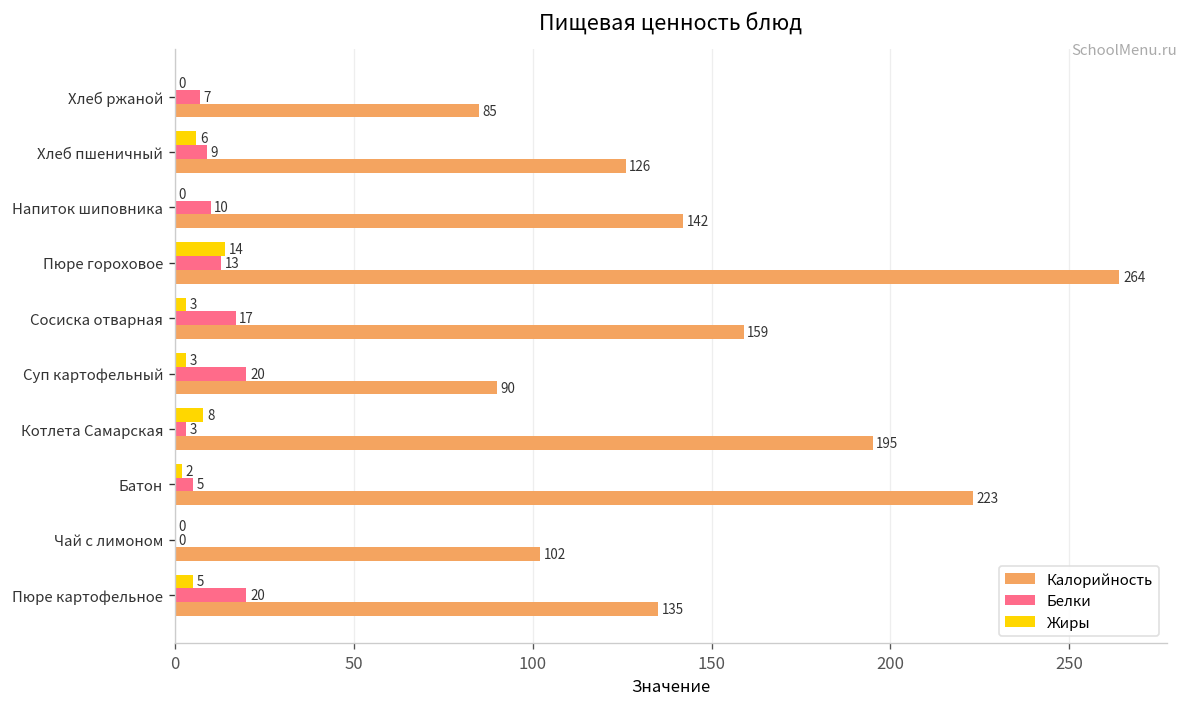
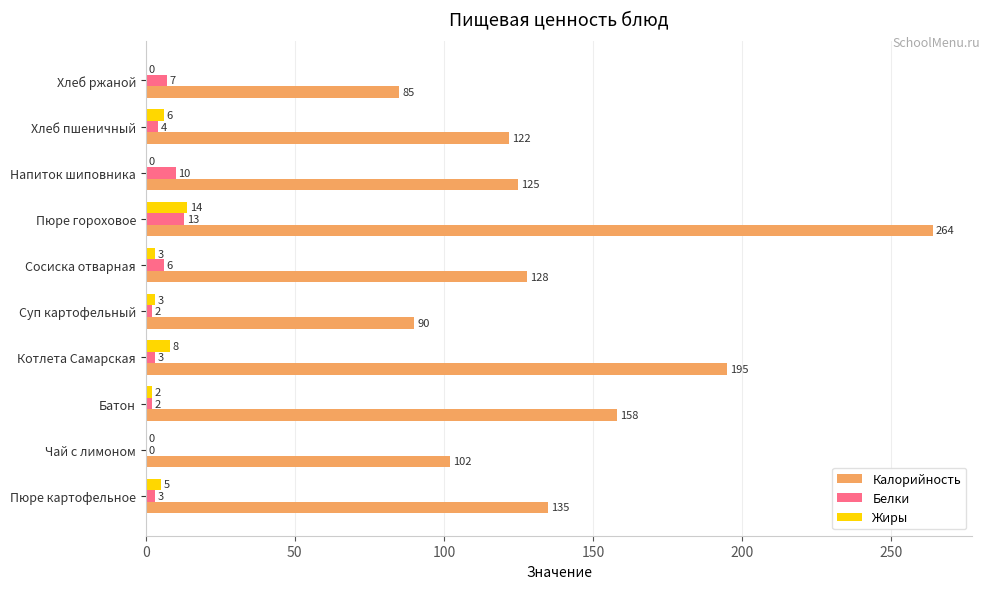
  {
    "Калорийность": {
      "Хлеб ржаной": 85,
-     "Хлеб пшеничный": 126,
-     "Напиток шиповника": 142,
+     "Хлеб пшеничный": 122,
+     "Напиток шиповника": 125,
      "Пюре гороховое": 264,
-     "Сосиска отварная": 159,
+     "Сосиска отварная": 128,
      "Суп картофельный": 90,
      "Котлета Самарская": 195,
-     "Батон": 223,
+     "Батон": 158,
      "Чай с лимоном": 102,
      "Пюре картофельное": 135
    },
    "Белки": {
      "Хлеб ржаной": 7,
-     "Хлеб пшеничный": 9,
+     "Хлеб пшеничный": 4,
      "Напиток шиповника": 10,
      "Пюре гороховое": 13,
-     "Сосиска отварная": 17,
-     "Суп картофельный": 20,
+     "Сосиска отварная": 6,
+     "Суп картофельный": 2,
      "Котлета Самарская": 3,
-     "Батон": 5,
+     "Батон": 2,
      "Чай с лимоном": 0,
-     "Пюре картофельное": 20
+     "Пюре картофельное": 3
    },
    "Жиры": {
      "Хлеб ржаной": 0,
      "Хлеб пшеничный": 6,
      "Напиток шиповника": 0,
      "Пюре гороховое": 14,
      "Сосиска отварная": 3,
      "Суп картофельный": 3,
      "Котлета Самарская": 8,
      "Батон": 2,
      "Чай с лимоном": 0,
      "Пюре картофельное": 5
    }
  }
